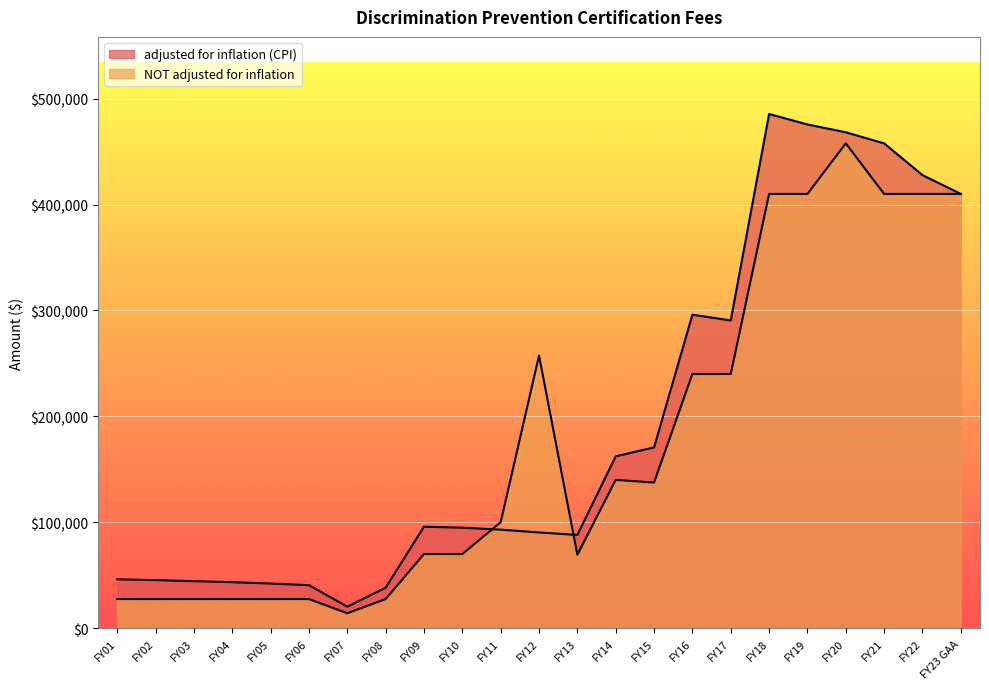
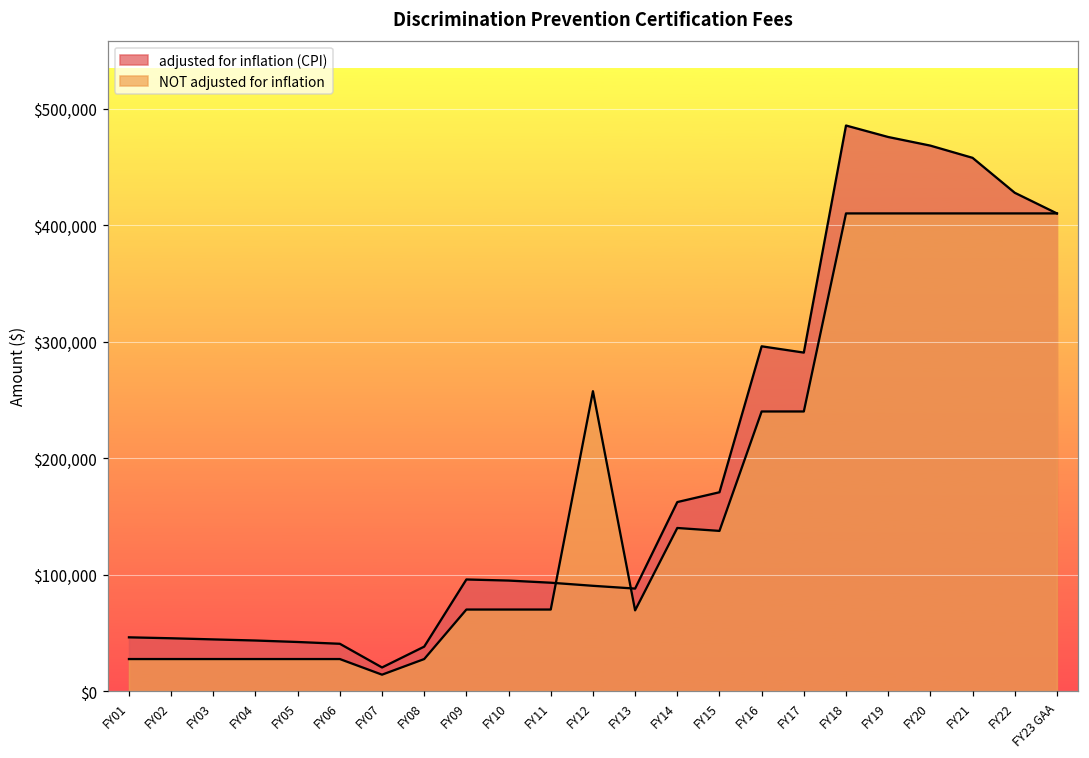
  {
    "adjusted for inflation (CPI)": {
      "FY01": "$46,000",
      "FY02": "$45,000",
      "FY03": "$44,000",
      "FY04": "$43,000",
      "FY05": "$42,000",
      "FY06": "$41,000",
      "FY07": "$20,000",
      "FY08": "$38,000",
      "FY09": "$96,000",
      "FY10": "$95,000",
      "FY11": "$93,000",
      "FY12": "$90,000",
      "FY13": "$88,000",
      "FY14": "$162,000",
      "FY15": "$171,000",
      "FY16": "$296,000",
      "FY17": "$291,000",
      "FY18": "$485,000",
      "FY19": "$476,000",
      "FY20": "$468,000",
      "FY21": "$458,000",
      "FY22": "$428,000"
    },
    "NOT adjusted for inflation": {
      "FY01": "$28,000",
      "FY02": "$28,000",
      "FY03": "$28,000",
      "FY04": "$28,000",
      "FY05": "$28,000",
      "FY06": "$28,000",
      "FY07": "$14,000",
      "FY08": "$28,000",
      "FY09": "$70,000",
      "FY10": "$70,000",
-     "FY11": "$100,000",
+     "FY11": "$70,000",
      "FY12": "$257,000",
      "FY13": "$69,000",
      "FY14": "$140,000",
      "FY15": "$137,000",
      "FY16": "$240,000",
      "FY17": "$240,000",
      "FY18": "$410,000",
      "FY19": "$410,000",
-     "FY20": "$458,000",
+     "FY20": "$410,000",
      "FY21": "$410,000",
      "FY22": "$410,000"
    }
  }
